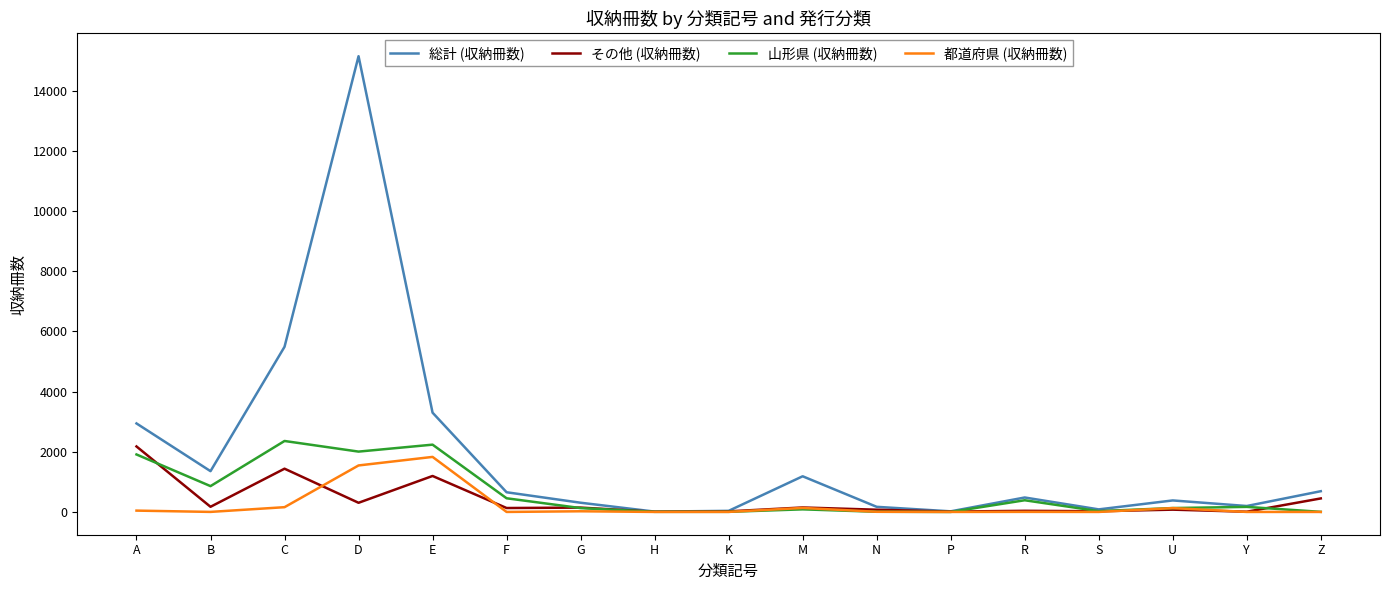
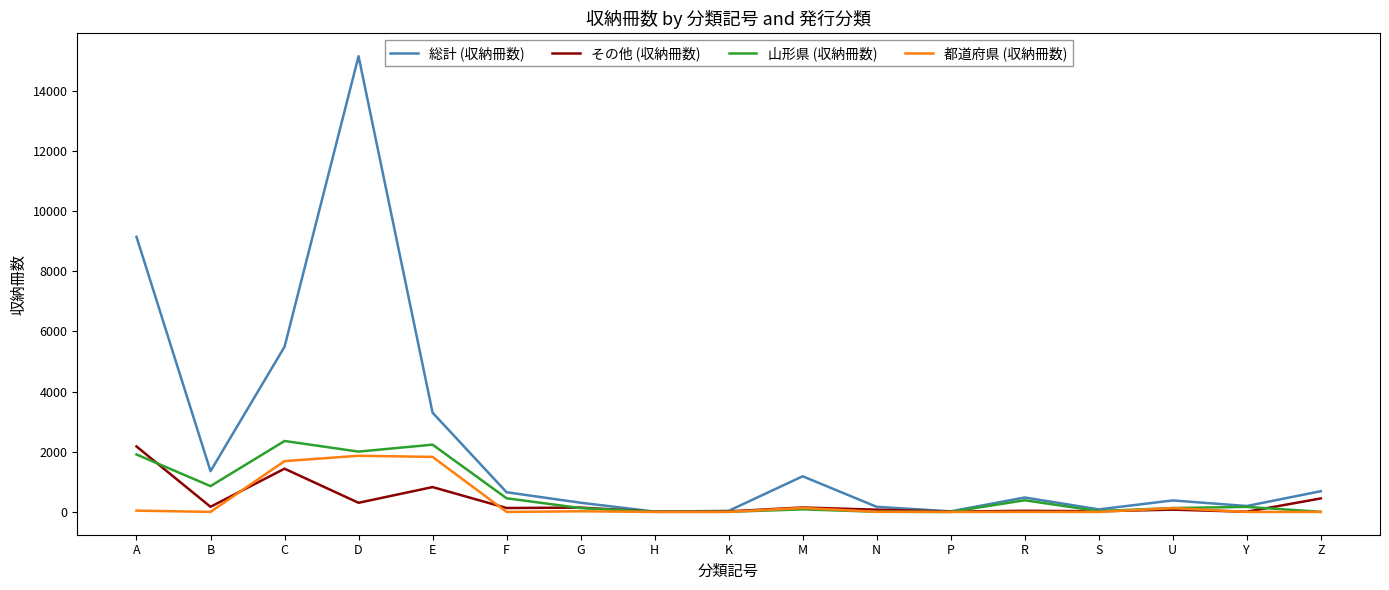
  {
    "総計 (収納冊数)": {
-     "A": 2900,
+     "A": 9100,
      "B": 1400,
      "C": 5500,
      "D": 15100,
      "E": 3300,
      "F": 700,
      "G": 300,
      "M": 1200,
      "N": 200,
      "R": 500,
      "U": 400,
      "Z": 700
    },
    "その他 (収納冊数)": {
      "A": 2200,
      "B": 200,
      "C": 1400,
      "D": 300,
-     "E": 1200,
+     "E": 800,
      "F": 100,
      "Z": 400
    },
    "山形県 (収納冊数)": {
      "A": 1900,
      "B": 900,
      "C": 2400,
      "D": 2000,
      "E": 2200,
      "F": 500,
      "R": 400
    },
    "都道府県 (収納冊数)": {
      "A": 0,
      "B": 0,
-     "C": 200,
-     "D": 1500,
+     "C": 1700,
+     "D": 1900,
      "E": 1800,
      "F": 0,
      "G": 0
    }
  }
